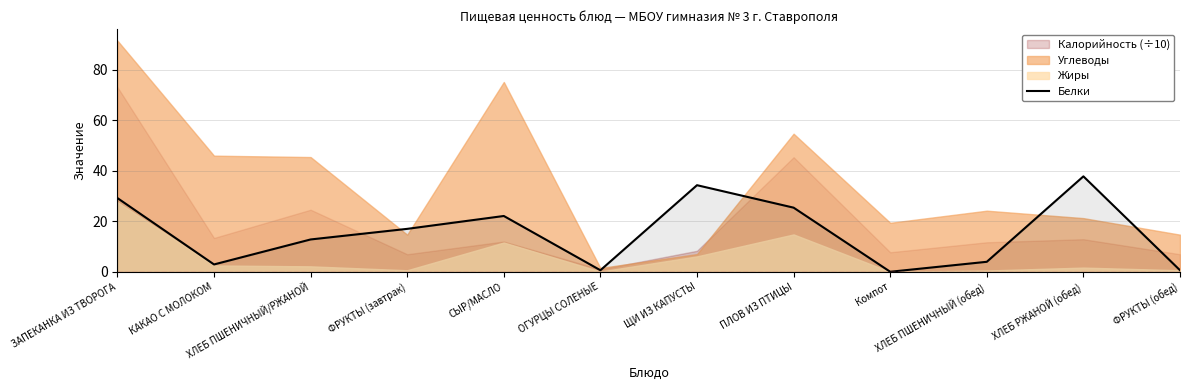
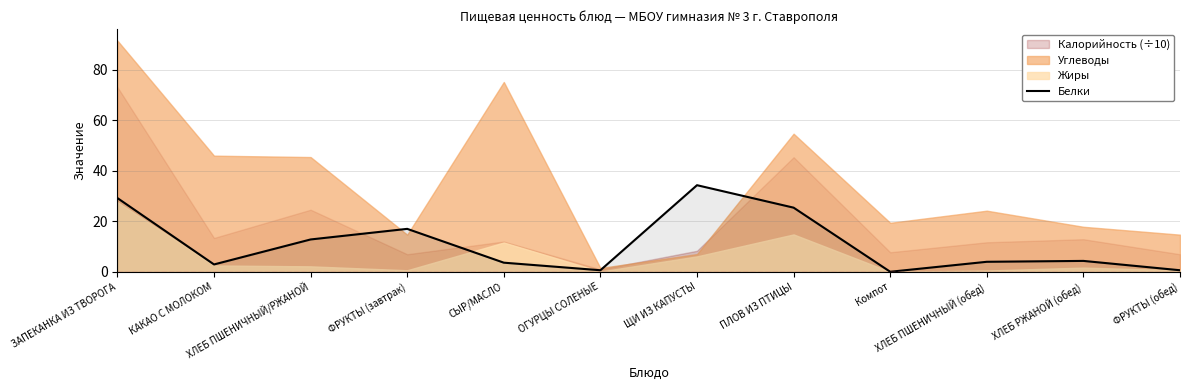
  {
    "Белки": {
      "ЗАПЕКАНКА ИЗ ТВОРОГА": 29,
      "ХЛЕБ ПШЕНИЧНЫЙ/РЖАНОЙ": 13,
      "ФРУКТЫ (завтрак)": 17,
-     "СЫР/МАСЛО": 22,
+     "СЫР/МАСЛО": 4,
      "ЩИ ИЗ КАПУСТЫ": 34,
      "ПЛОВ ИЗ ПТИЦЫ": 25,
      "ХЛЕБ ПШЕНИЧНЫЙ (обед)": 4,
-     "ХЛЕБ РЖАНОЙ (обед)": 38
+     "ХЛЕБ РЖАНОЙ (обед)": 4
    },
    "Углеводы": {
      "ЗАПЕКАНКА ИЗ ТВОРОГА": 92,
      "КАКАО С МОЛОКОМ": 46,
      "ХЛЕБ ПШЕНИЧНЫЙ/РЖАНОЙ": 45,
      "ФРУКТЫ (завтрак)": 15,
      "СЫР/МАСЛО": 75,
      "ПЛОВ ИЗ ПТИЦЫ": 55,
      "Компот": 19,
      "ХЛЕБ ПШЕНИЧНЫЙ (обед)": 24,
-     "ХЛЕБ РЖАНОЙ (обед)": 21,
+     "ХЛЕБ РЖАНОЙ (обед)": 18,
      "ФРУКТЫ (обед)": 15
    }
  }
